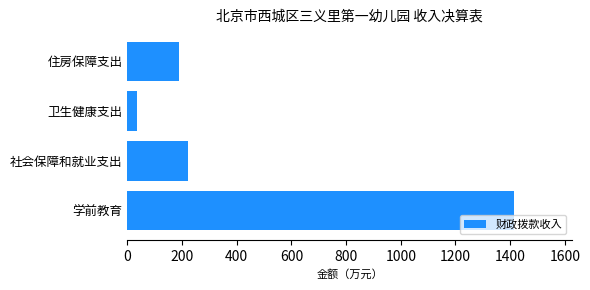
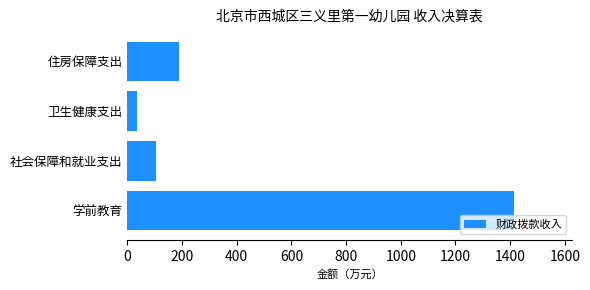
  {
    "住房保障支出": 190,
    "卫生健康支出": 40,
-   "社会保障和就业支出": 220,
+   "社会保障和就业支出": 110,
    "学前教育": 1410
  }
